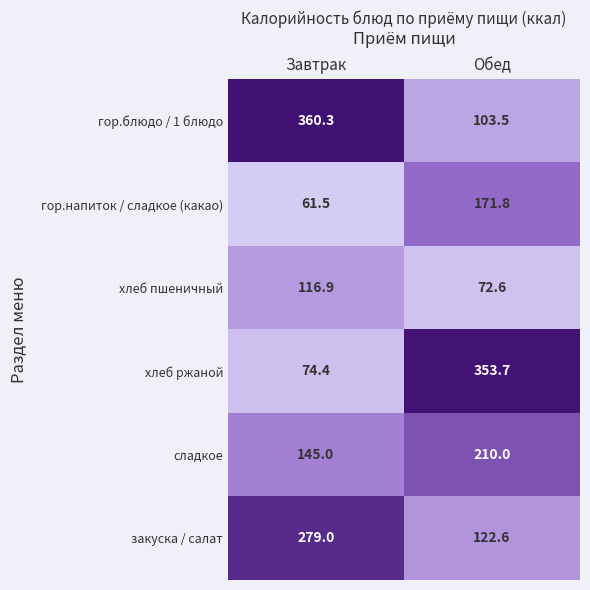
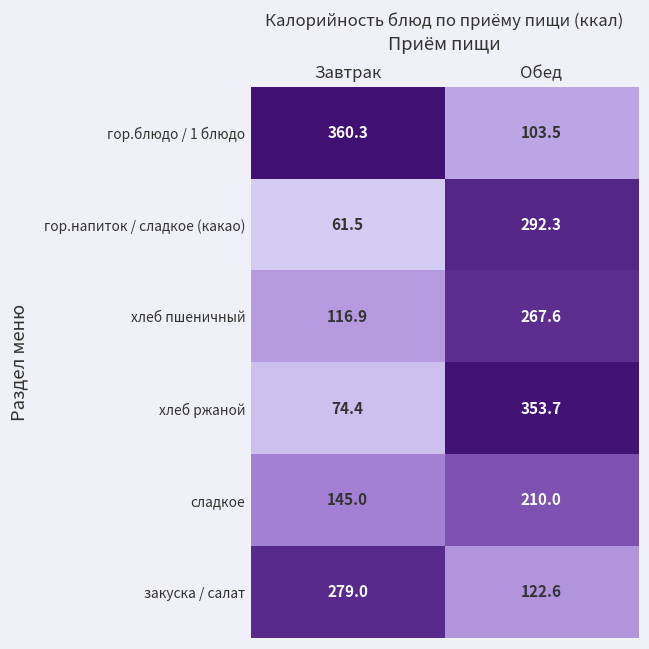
  {
    "гор.блюдо / 1 блюдо": {
      "Завтрак": 360.3,
      "Обед": 103.5
    },
    "гор.напиток / сладкое (какао)": {
      "Завтрак": 61.5,
-     "Обед": 171.8
+     "Обед": 292.3
    },
    "хлеб пшеничный": {
      "Завтрак": 116.9,
-     "Обед": 72.6
+     "Обед": 267.6
    },
    "хлеб ржаной": {
      "Завтрак": 74.4,
      "Обед": 353.7
    },
    "сладкое": {
      "Завтрак": 145.0,
      "Обед": 210.0
    },
    "закуска / салат": {
      "Завтрак": 279.0,
      "Обед": 122.6
    }
  }
